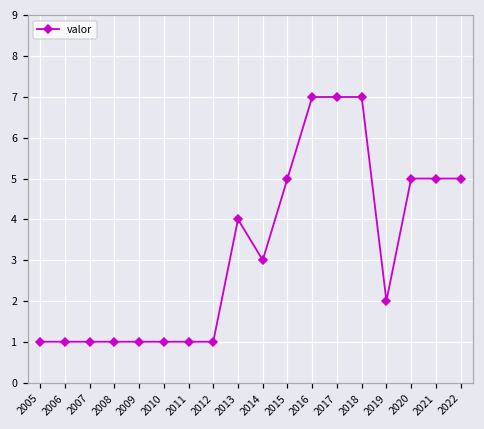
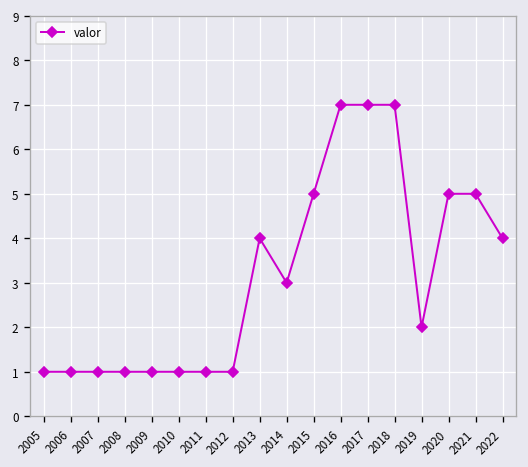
  {
    "2005": 1,
    "2006": 1,
    "2007": 1,
    "2008": 1,
    "2009": 1,
    "2010": 1,
    "2011": 1,
    "2012": 1,
    "2013": 4,
    "2014": 3,
    "2015": 5,
    "2016": 7,
    "2017": 7,
    "2018": 7,
    "2019": 2,
    "2020": 5,
    "2021": 5,
-   "2022": 5
+   "2022": 4
  }
